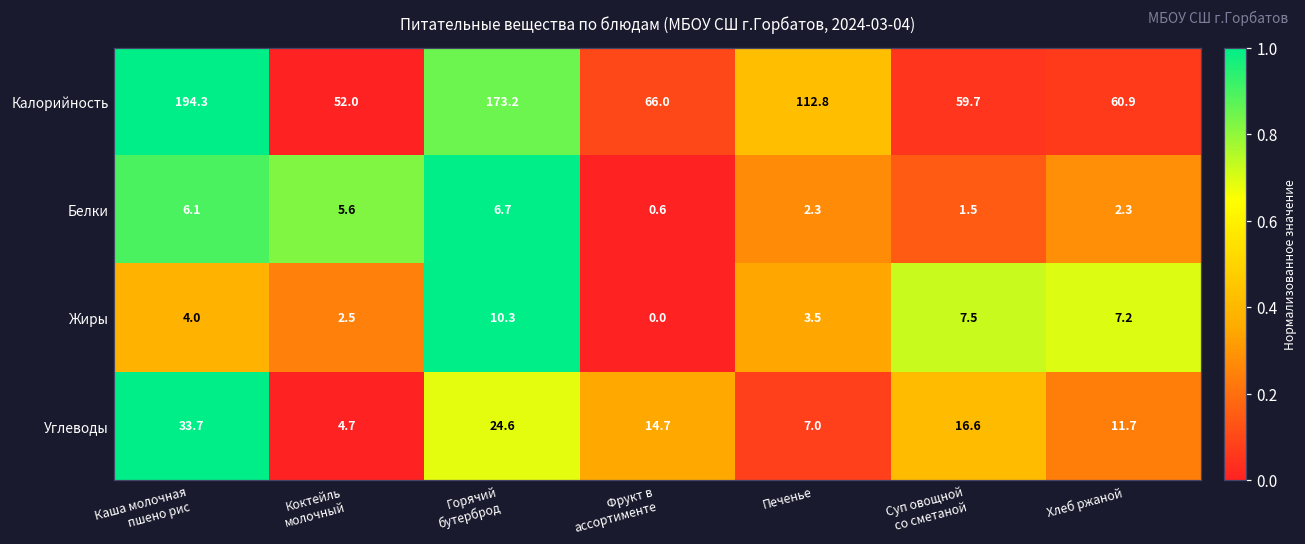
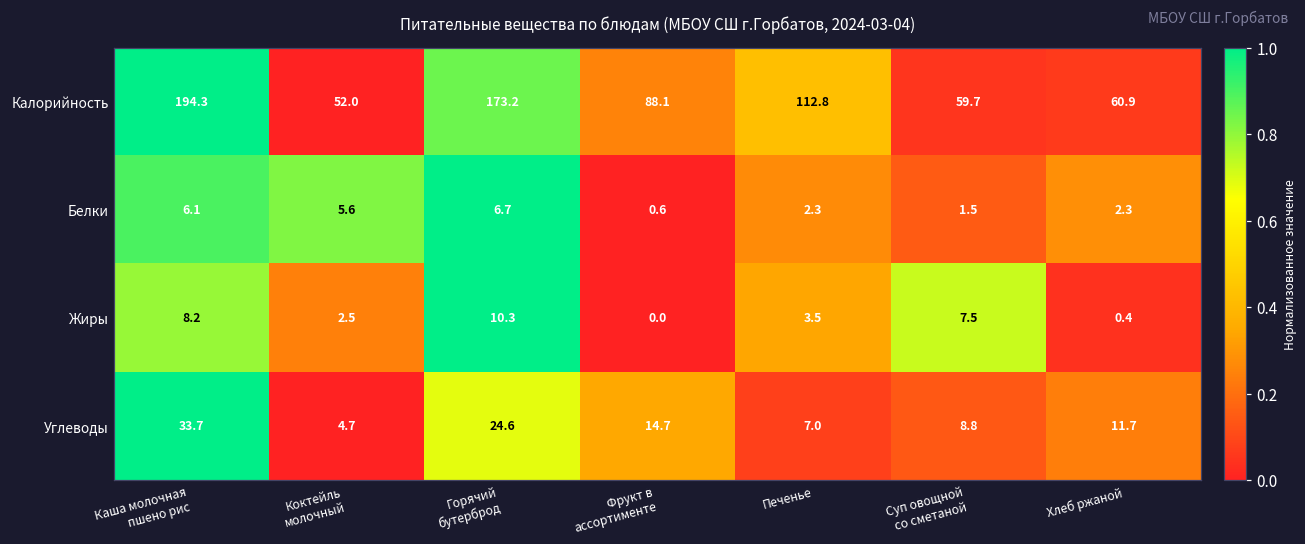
  {
    "Калорийность": {
      "Каша молочная пшено рис": 194.3,
      "Коктейль молочный": 52.0,
      "Горячий бутерброд": 173.2,
-     "Фрукт в ассортименте": 66.0,
+     "Фрукт в ассортименте": 88.1,
      "Печенье": 112.8,
      "Суп овощной со сметаной": 59.7,
      "Хлеб ржаной": 60.9
    },
    "Белки": {
      "Каша молочная пшено рис": 6.1,
      "Коктейль молочный": 5.6,
      "Горячий бутерброд": 6.7,
      "Фрукт в ассортименте": 0.6,
      "Печенье": 2.3,
      "Суп овощной со сметаной": 1.5,
      "Хлеб ржаной": 2.3
    },
    "Жиры": {
-     "Каша молочная пшено рис": 4.0,
+     "Каша молочная пшено рис": 8.2,
      "Коктейль молочный": 2.5,
      "Горячий бутерброд": 10.3,
      "Фрукт в ассортименте": 0.0,
      "Печенье": 3.5,
      "Суп овощной со сметаной": 7.5,
-     "Хлеб ржаной": 7.2
+     "Хлеб ржаной": 0.4
    },
    "Углеводы": {
      "Каша молочная пшено рис": 33.7,
      "Коктейль молочный": 4.7,
      "Горячий бутерброд": 24.6,
      "Фрукт в ассортименте": 14.7,
      "Печенье": 7.0,
-     "Суп овощной со сметаной": 16.6,
+     "Суп овощной со сметаной": 8.8,
      "Хлеб ржаной": 11.7
    }
  }
